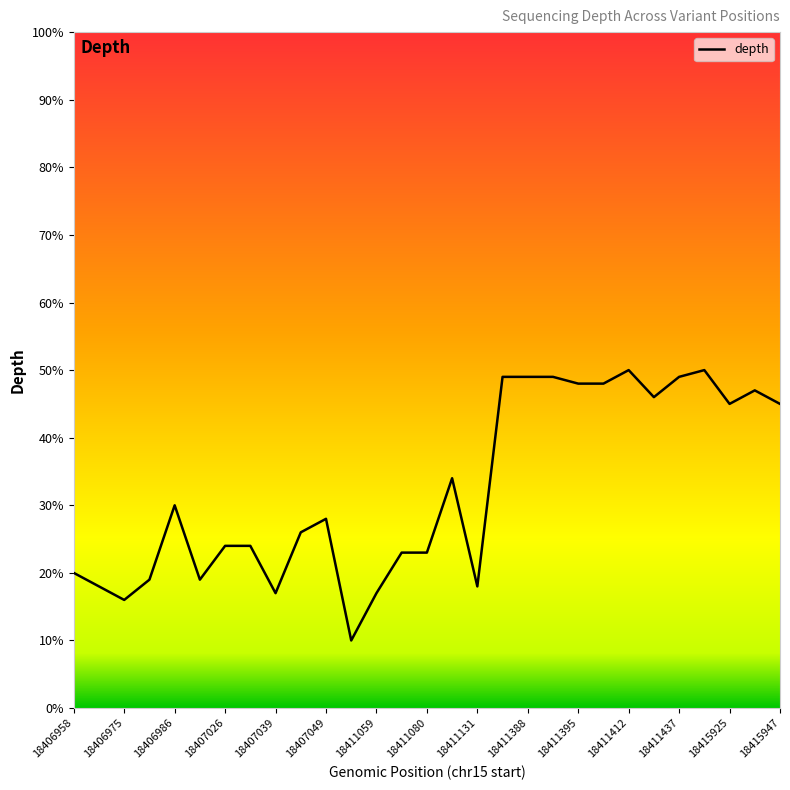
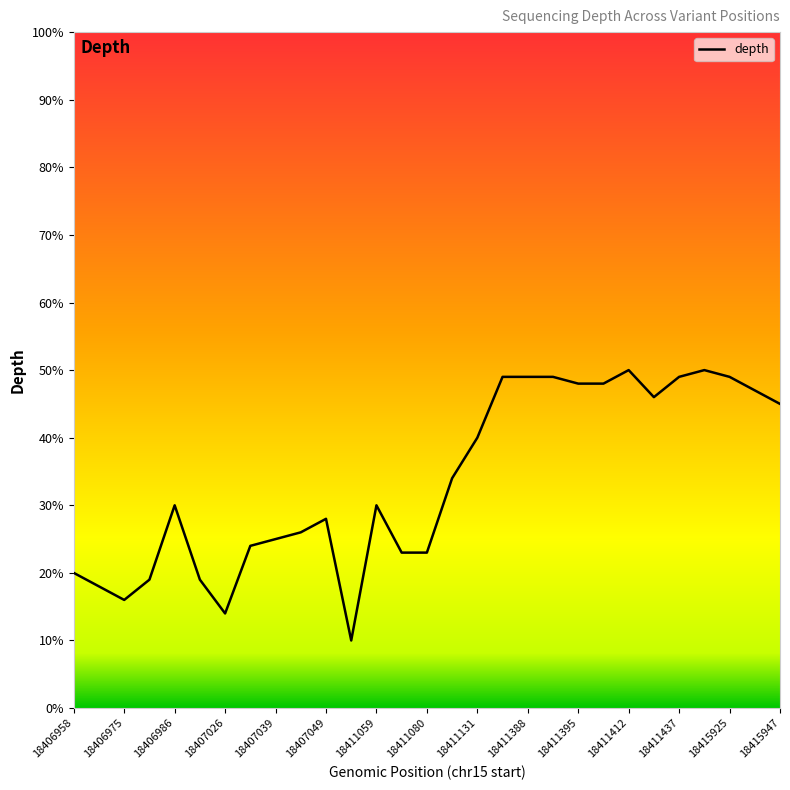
  {
    "18406958": "20%",
    "18406975": "16%",
    "18406986": "30%",
-   "18407026": "24%",
-   "18407039": "17%",
+   "18407026": "14%",
+   "18407039": "25%",
    "18407049": "28%",
-   "18411059": "17%",
+   "18411059": "30%",
    "18411080": "23%",
-   "18411131": "18%",
+   "18411131": "40%",
    "18411388": "49%",
    "18411395": "48%",
    "18411412": "50%",
    "18411437": "49%",
-   "18415925": "45%",
+   "18415925": "49%",
    "18415947": "45%"
  }
